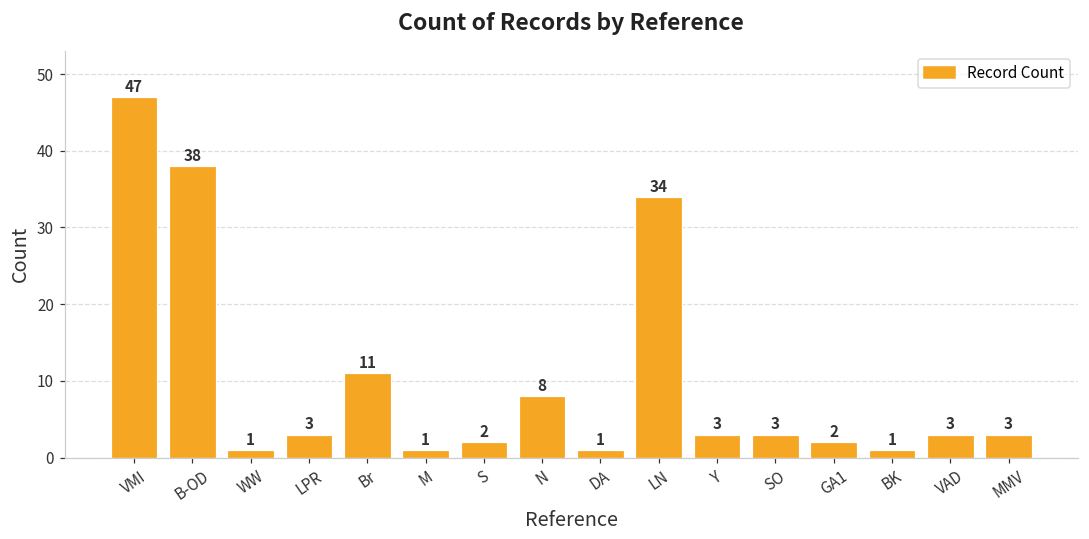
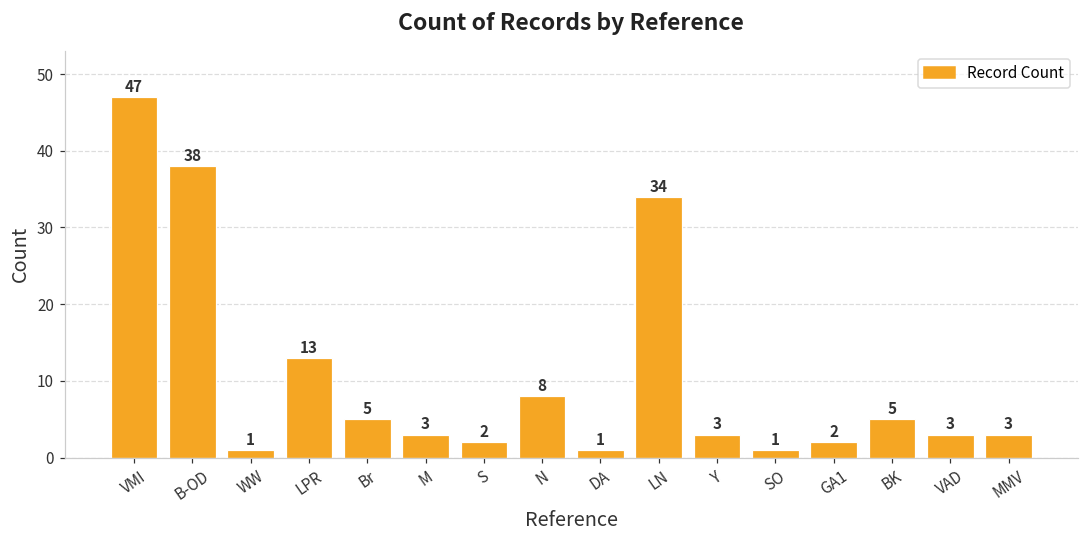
  {
    "VMI": 47,
    "B-OD": 38,
    "WW": 1,
-   "LPR": 3,
-   "Br": 11,
-   "M": 1,
+   "LPR": 13,
+   "Br": 5,
+   "M": 3,
    "S": 2,
    "N": 8,
    "DA": 1,
    "LN": 34,
    "Y": 3,
-   "SO": 3,
+   "SO": 1,
    "GA1": 2,
-   "BK": 1,
+   "BK": 5,
    "VAD": 3,
    "MMV": 3
  }
